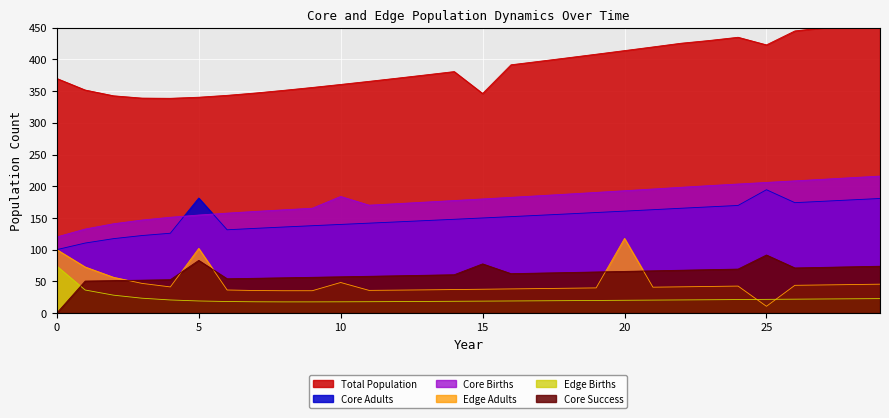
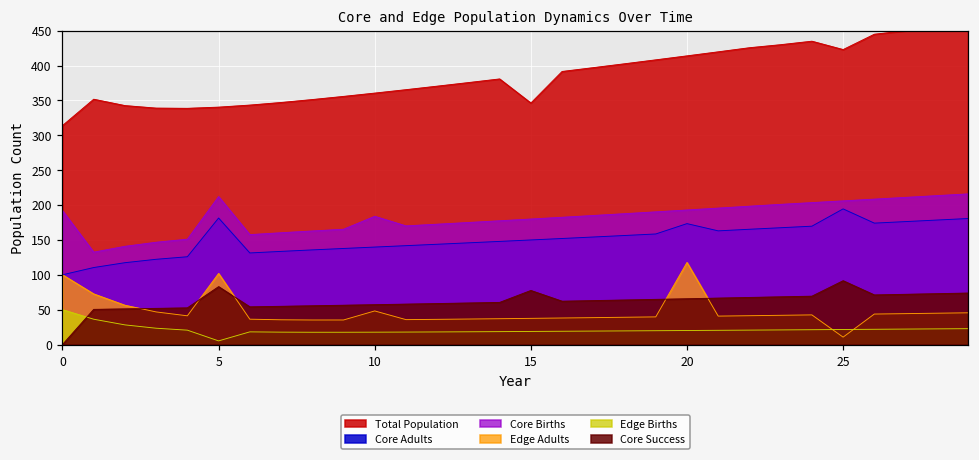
  {
    "Total Population": {
-     "0": 370,
+     "0": 310,
      "5": 340,
      "10": 360,
      "15": 350,
      "20": 410,
      "25": 420
    },
    "Core Adults": {
      "5": 180,
      "10": 140,
      "15": 150,
-     "20": 160,
+     "20": 170,
      "25": 190
    },
    "Core Births": {
-     "0": 120,
-     "5": 150,
+     "0": 190,
+     "5": 210,
      "10": 180,
      "15": 180,
      "20": 190,
      "25": 210
    },
    "Edge Adults": {
      "5": 100,
      "10": 50,
      "15": 40,
      "20": 120,
      "25": 10
    },
    "Edge Births": {
-     "0": 70,
-     "5": 20,
+     "0": 50,
+     "5": 10,
      "10": 20,
      "15": 20,
      "20": 20,
      "25": 20
    },
    "Core Success": {
      "0": 0,
      "5": 80,
      "10": 60,
      "15": 80,
      "20": 70,
      "25": 90
    }
  }
